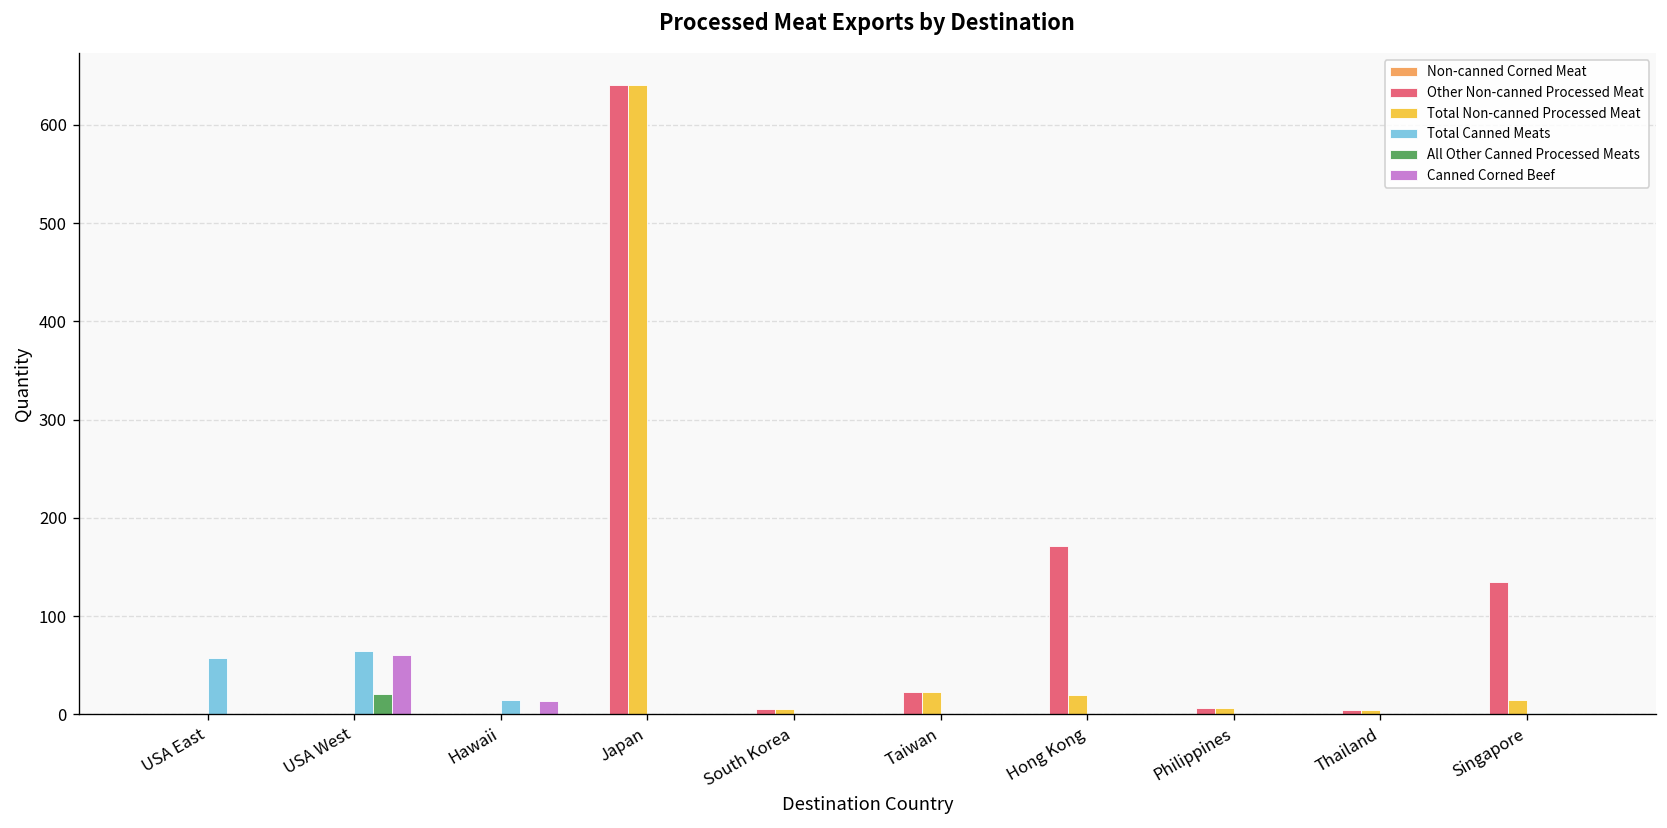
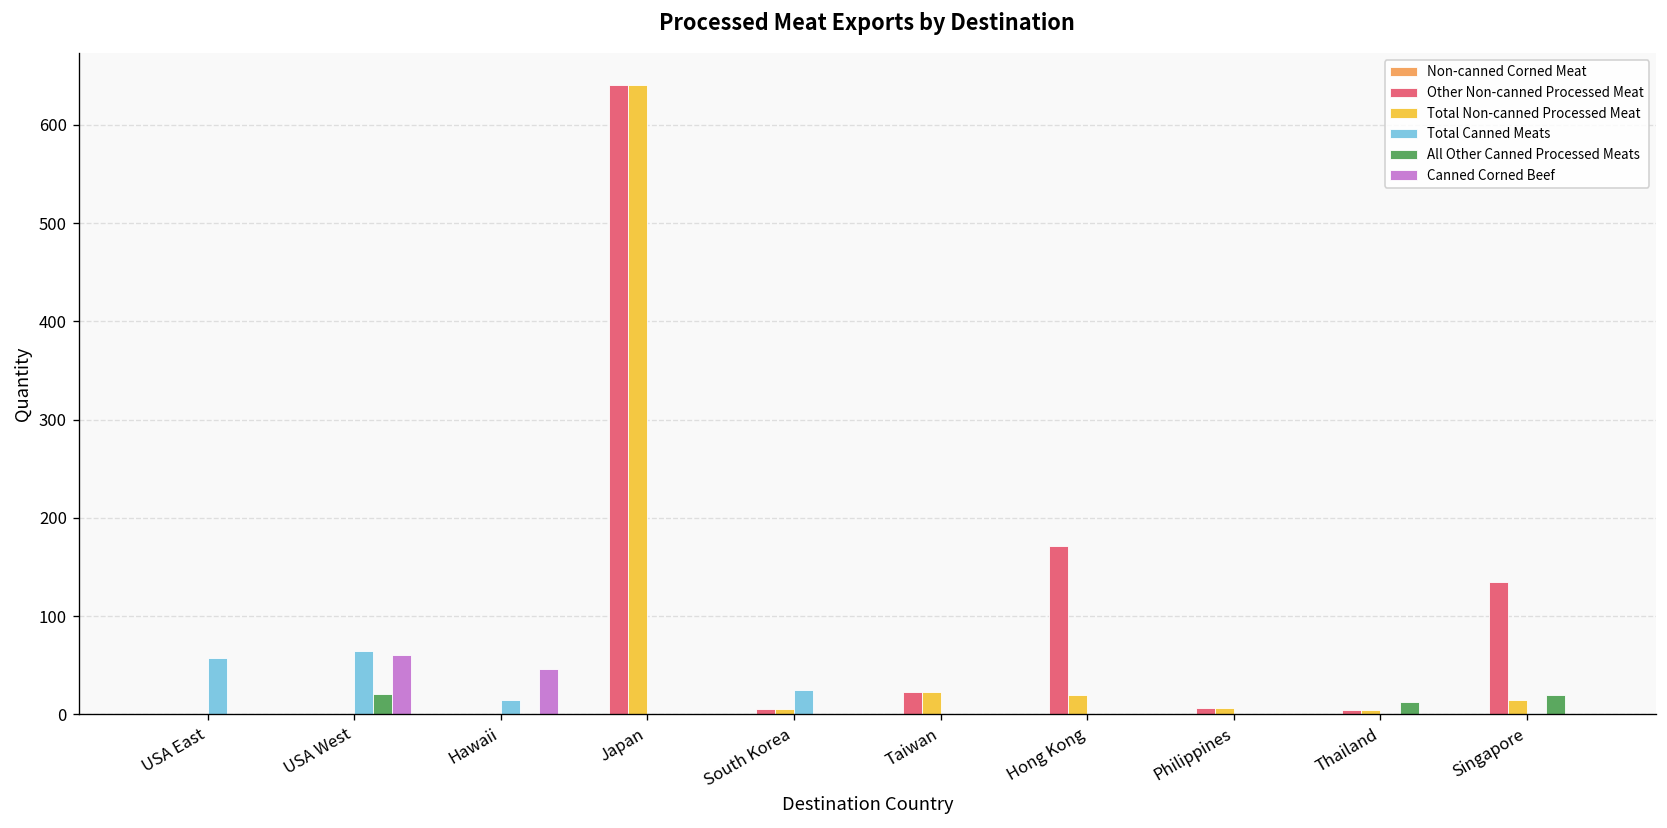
  {
    "Other Non-canned Processed Meat": {
      "USA West": 0,
      "Hawaii": 0,
      "Japan": 640,
      "South Korea": 10,
      "Taiwan": 20,
      "Hong Kong": 170,
      "Philippines": 10,
      "Thailand": 10,
      "Singapore": 140
    },
    "Total Canned Meats": {
      "USA East": 60,
      "USA West": 60,
      "Hawaii": 10,
      "Japan": 0,
-     "South Korea": 0,
+     "South Korea": 30,
      "Taiwan": 0,
      "Hong Kong": 0,
      "Philippines": 0,
      "Thailand": 0
    },
    "All Other Canned Processed Meats": {
      "USA East": 0,
      "USA West": 20,
      "Japan": 0,
      "South Korea": 0,
      "Taiwan": 0,
      "Hong Kong": 0,
      "Philippines": 0,
-     "Thailand": 0,
-     "Singapore": 0
+     "Thailand": 10,
+     "Singapore": 20
    },
    "Canned Corned Beef": {
      "USA East": 0,
      "USA West": 60,
-     "Hawaii": 10,
+     "Hawaii": 50,
      "Japan": 0,
      "South Korea": 0,
      "Taiwan": 0,
      "Hong Kong": 0,
      "Philippines": 0,
      "Thailand": 0,
      "Singapore": 0
    }
  }
